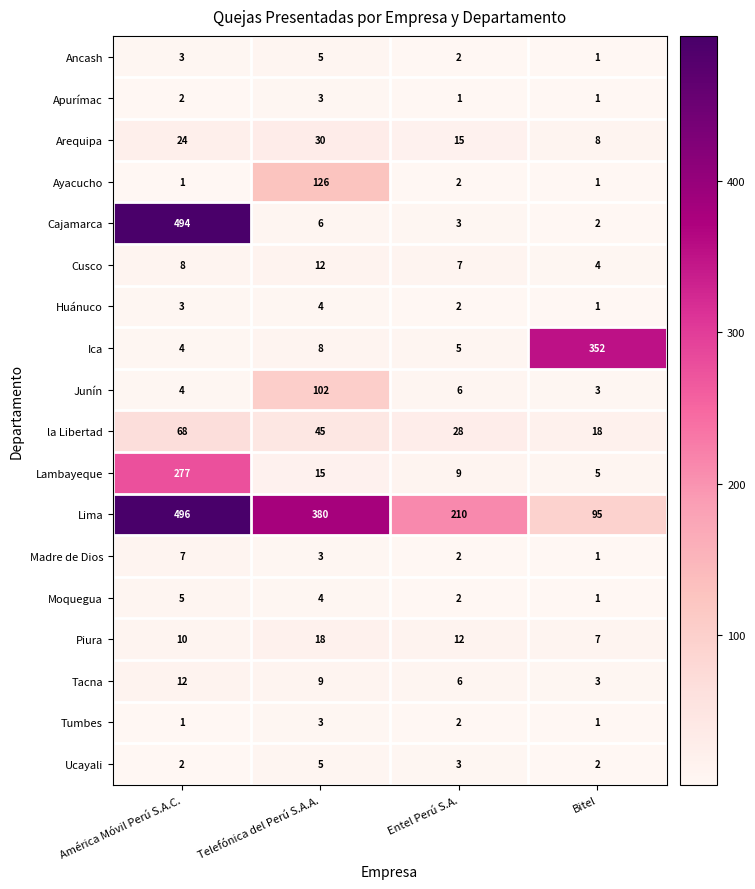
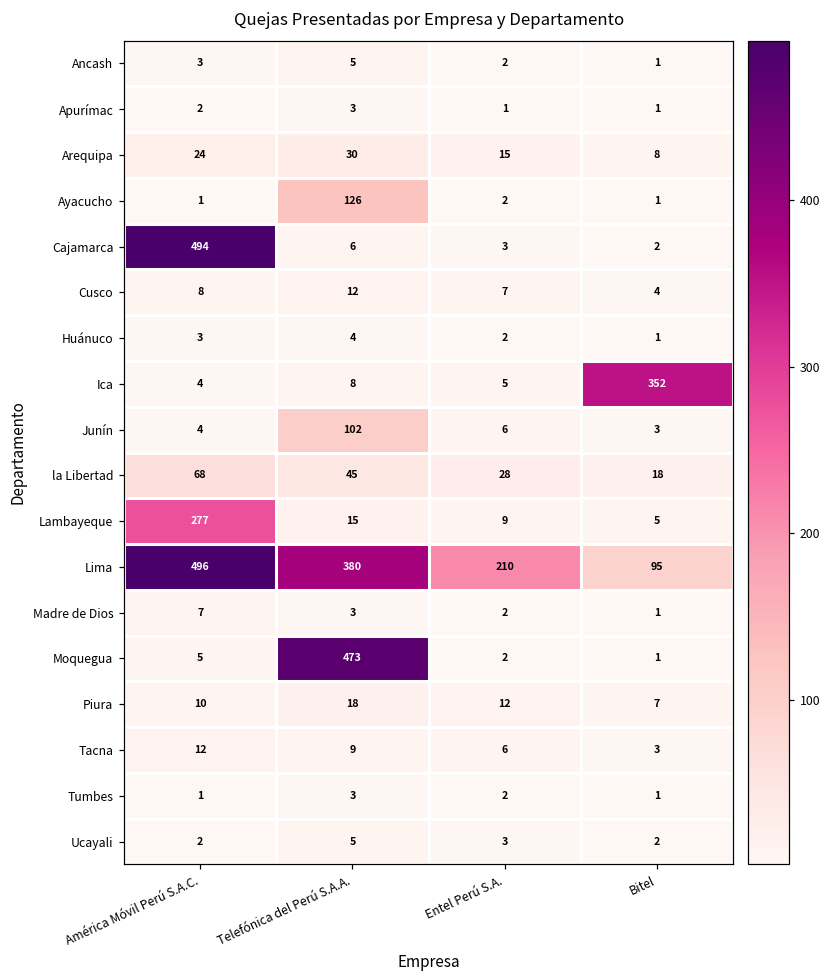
  {
    "Ancash": {
      "América Móvil Perú S.A.C.": 3,
      "Telefónica del Perú S.A.A.": 5,
      "Entel Perú S.A.": 2,
      "Bitel": 1
    },
    "Apurímac": {
      "América Móvil Perú S.A.C.": 2,
      "Telefónica del Perú S.A.A.": 3,
      "Entel Perú S.A.": 1,
      "Bitel": 1
    },
    "Arequipa": {
      "América Móvil Perú S.A.C.": 24,
      "Telefónica del Perú S.A.A.": 30,
      "Entel Perú S.A.": 15,
      "Bitel": 8
    },
    "Ayacucho": {
      "América Móvil Perú S.A.C.": 1,
      "Telefónica del Perú S.A.A.": 126,
      "Entel Perú S.A.": 2,
      "Bitel": 1
    },
    "Cajamarca": {
      "América Móvil Perú S.A.C.": 494,
      "Telefónica del Perú S.A.A.": 6,
      "Entel Perú S.A.": 3,
      "Bitel": 2
    },
    "Cusco": {
      "América Móvil Perú S.A.C.": 8,
      "Telefónica del Perú S.A.A.": 12,
      "Entel Perú S.A.": 7,
      "Bitel": 4
    },
    "Huánuco": {
      "América Móvil Perú S.A.C.": 3,
      "Telefónica del Perú S.A.A.": 4,
      "Entel Perú S.A.": 2,
      "Bitel": 1
    },
    "Ica": {
      "América Móvil Perú S.A.C.": 4,
      "Telefónica del Perú S.A.A.": 8,
      "Entel Perú S.A.": 5,
      "Bitel": 352
    },
    "Junín": {
      "América Móvil Perú S.A.C.": 4,
      "Telefónica del Perú S.A.A.": 102,
      "Entel Perú S.A.": 6,
      "Bitel": 3
    },
    "la Libertad": {
      "América Móvil Perú S.A.C.": 68,
      "Telefónica del Perú S.A.A.": 45,
      "Entel Perú S.A.": 28,
      "Bitel": 18
    },
    "Lambayeque": {
      "América Móvil Perú S.A.C.": 277,
      "Telefónica del Perú S.A.A.": 15,
      "Entel Perú S.A.": 9,
      "Bitel": 5
    },
    "Lima": {
      "América Móvil Perú S.A.C.": 496,
      "Telefónica del Perú S.A.A.": 380,
      "Entel Perú S.A.": 210,
      "Bitel": 95
    },
    "Madre de Dios": {
      "América Móvil Perú S.A.C.": 7,
      "Telefónica del Perú S.A.A.": 3,
      "Entel Perú S.A.": 2,
      "Bitel": 1
    },
    "Moquegua": {
      "América Móvil Perú S.A.C.": 5,
-     "Telefónica del Perú S.A.A.": 4,
+     "Telefónica del Perú S.A.A.": 473,
      "Entel Perú S.A.": 2,
      "Bitel": 1
    },
    "Piura": {
      "América Móvil Perú S.A.C.": 10,
      "Telefónica del Perú S.A.A.": 18,
      "Entel Perú S.A.": 12,
      "Bitel": 7
    },
    "Tacna": {
      "América Móvil Perú S.A.C.": 12,
      "Telefónica del Perú S.A.A.": 9,
      "Entel Perú S.A.": 6,
      "Bitel": 3
    },
    "Tumbes": {
      "América Móvil Perú S.A.C.": 1,
      "Telefónica del Perú S.A.A.": 3,
      "Entel Perú S.A.": 2,
      "Bitel": 1
    },
    "Ucayali": {
      "América Móvil Perú S.A.C.": 2,
      "Telefónica del Perú S.A.A.": 5,
      "Entel Perú S.A.": 3,
      "Bitel": 2
    }
  }
